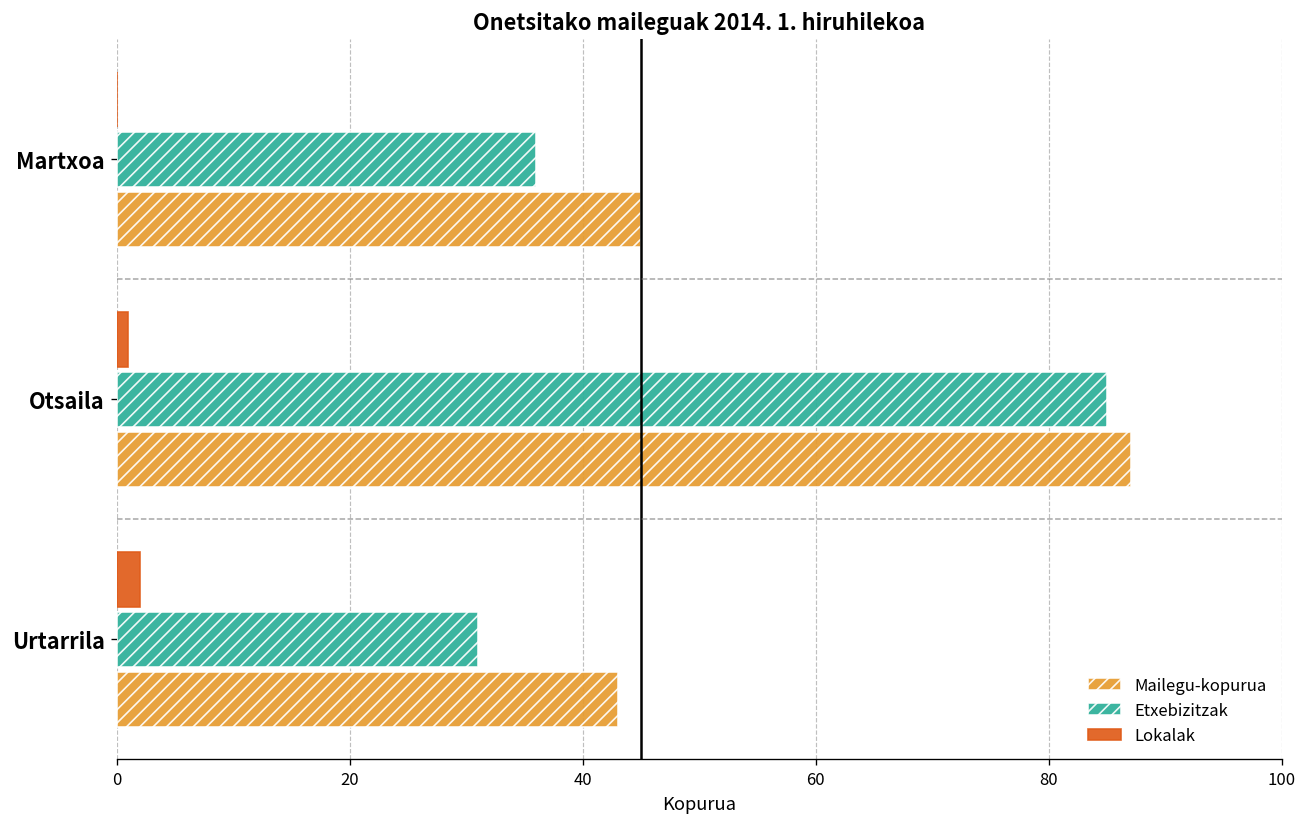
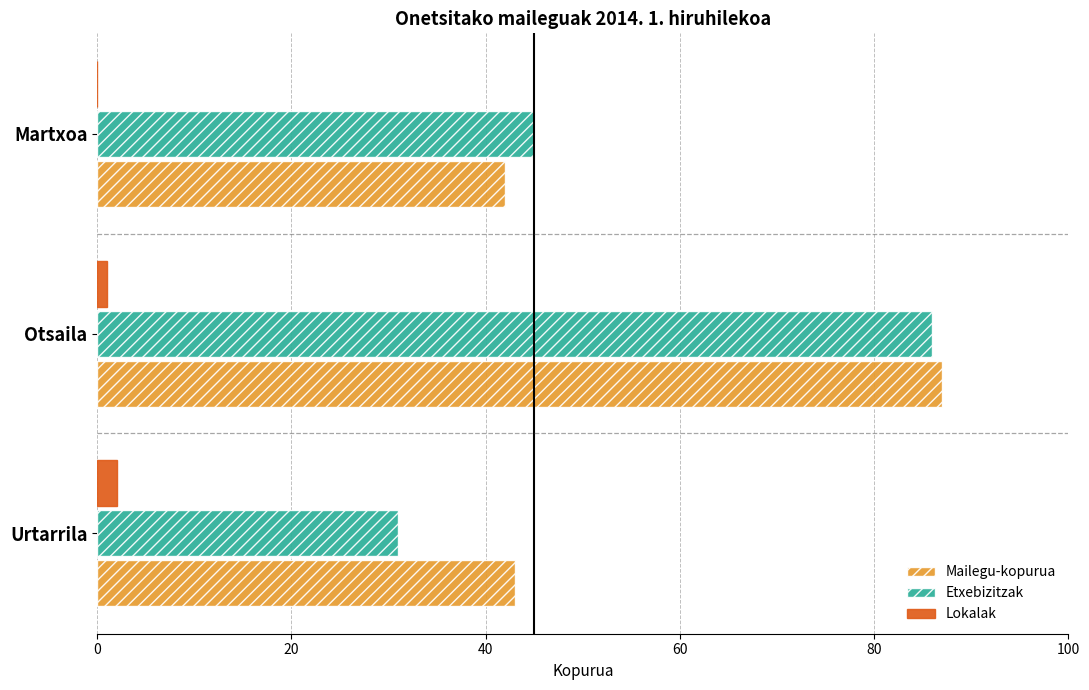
  {
    "Mailegu-kopurua": {
-     "Martxoa": 45,
+     "Martxoa": 42,
      "Otsaila": 87,
      "Urtarrila": 43
    },
    "Etxebizitzak": {
-     "Martxoa": 36,
-     "Otsaila": 85,
+     "Martxoa": 45,
+     "Otsaila": 86,
      "Urtarrila": 31
    },
    "Lokalak": {
      "Martxoa": 0,
      "Otsaila": 1,
      "Urtarrila": 2
    }
  }
